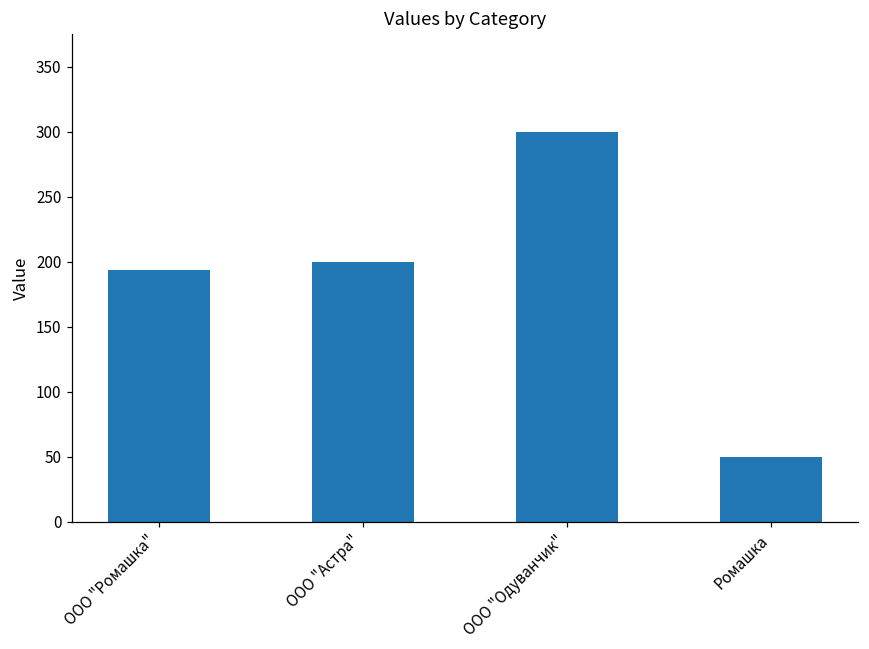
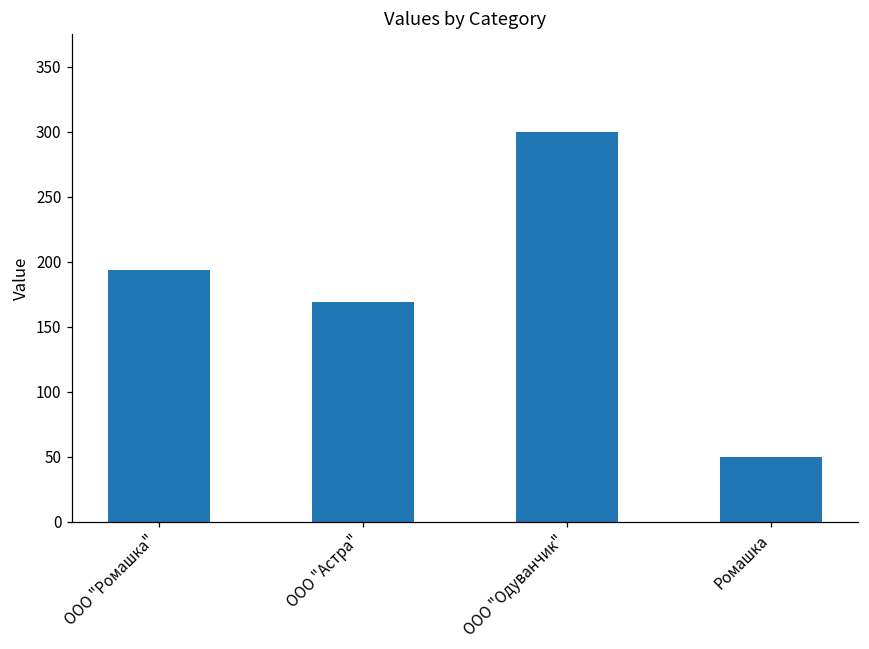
  {
    "ООО \"Ромашка\"": 194,
-   "ООО \"Астра\"": 200,
+   "ООО \"Астра\"": 169,
    "ООО \"Одуванчик\"": 300,
    "Ромашка": 50
  }
